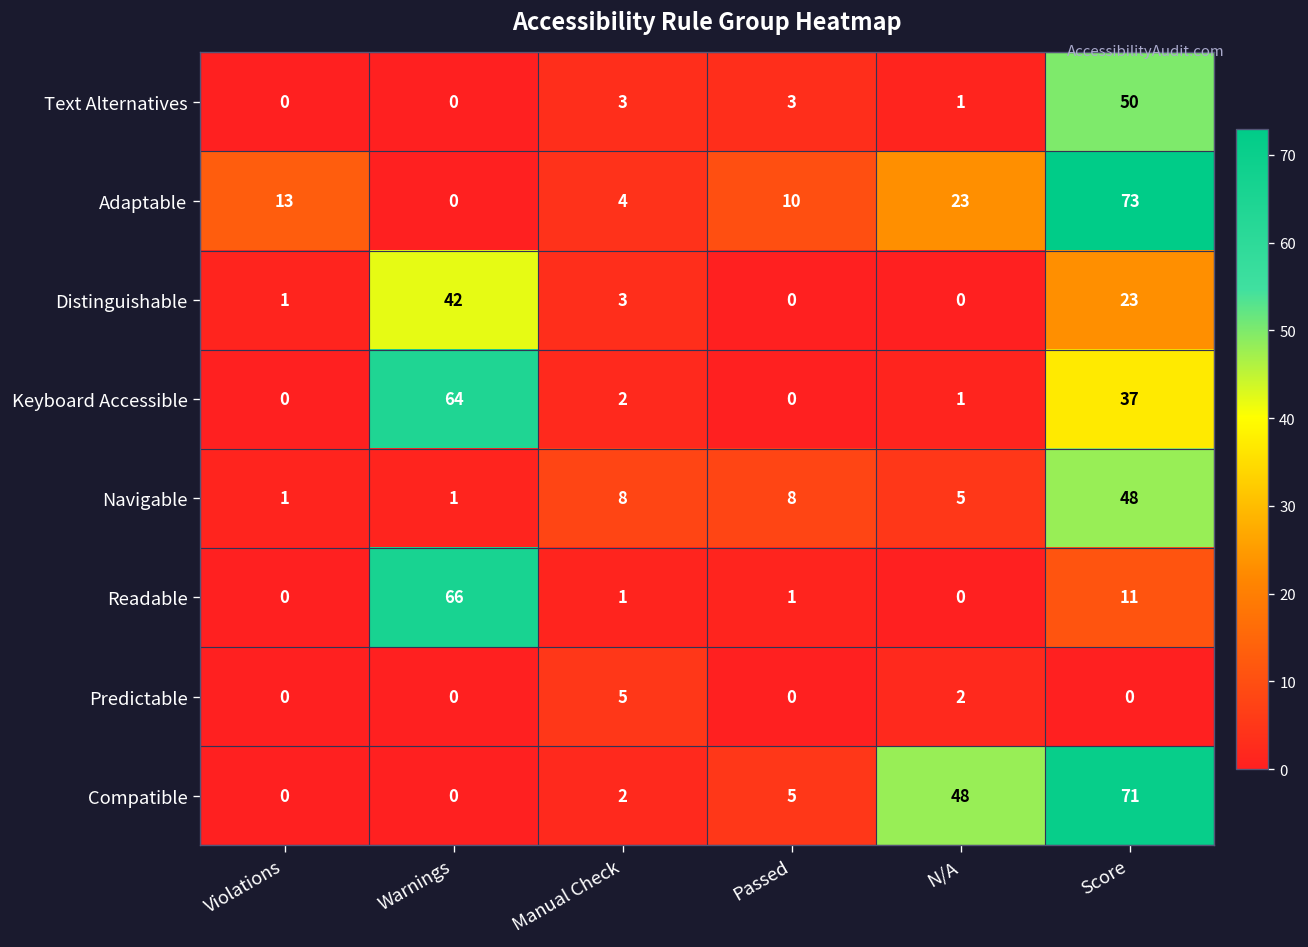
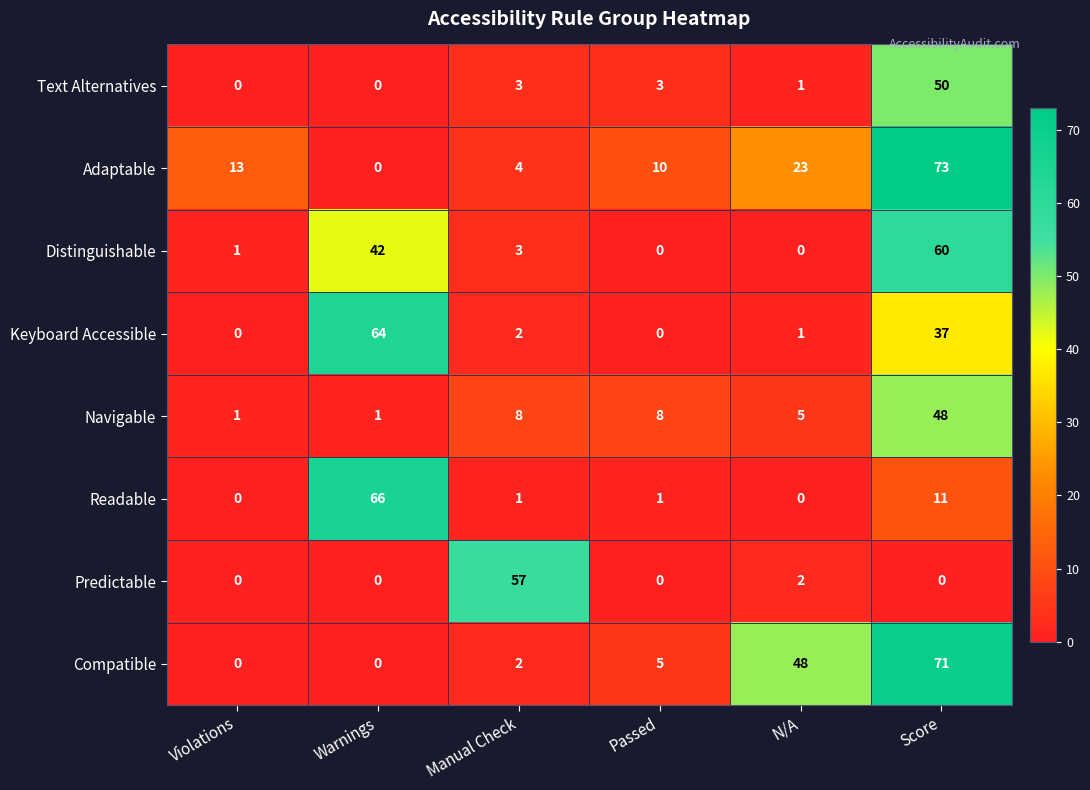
  {
    "Text Alternatives": {
      "Violations": 0,
      "Warnings": 0,
      "Manual Check": 3,
      "Passed": 3,
      "N/A": 1,
      "Score": 50
    },
    "Adaptable": {
      "Violations": 13,
      "Warnings": 0,
      "Manual Check": 4,
      "Passed": 10,
      "N/A": 23,
      "Score": 73
    },
    "Distinguishable": {
      "Violations": 1,
      "Warnings": 42,
      "Manual Check": 3,
      "Passed": 0,
      "N/A": 0,
-     "Score": 23
+     "Score": 60
    },
    "Keyboard Accessible": {
      "Violations": 0,
      "Warnings": 64,
      "Manual Check": 2,
      "Passed": 0,
      "N/A": 1,
      "Score": 37
    },
    "Navigable": {
      "Violations": 1,
      "Warnings": 1,
      "Manual Check": 8,
      "Passed": 8,
      "N/A": 5,
      "Score": 48
    },
    "Readable": {
      "Violations": 0,
      "Warnings": 66,
      "Manual Check": 1,
      "Passed": 1,
      "N/A": 0,
      "Score": 11
    },
    "Predictable": {
      "Violations": 0,
      "Warnings": 0,
-     "Manual Check": 5,
+     "Manual Check": 57,
      "Passed": 0,
      "N/A": 2,
      "Score": 0
    },
    "Compatible": {
      "Violations": 0,
      "Warnings": 0,
      "Manual Check": 2,
      "Passed": 5,
      "N/A": 48,
      "Score": 71
    }
  }
